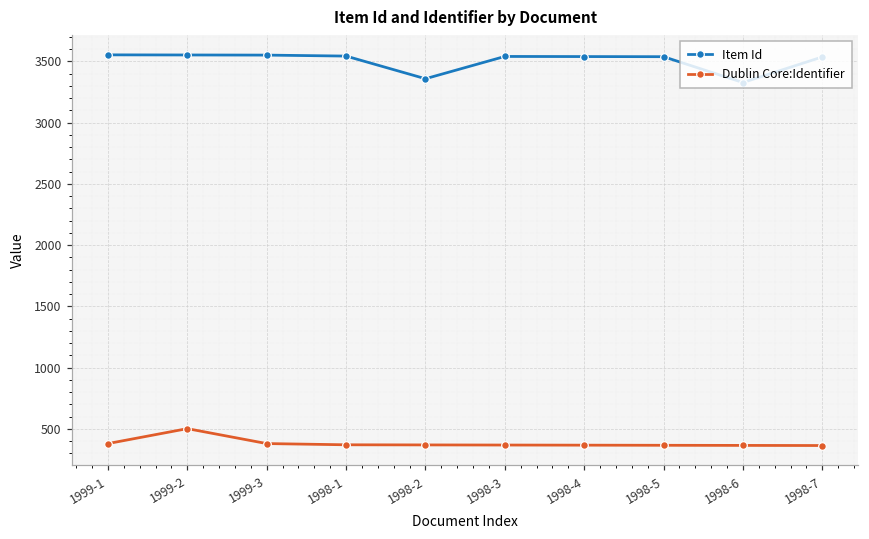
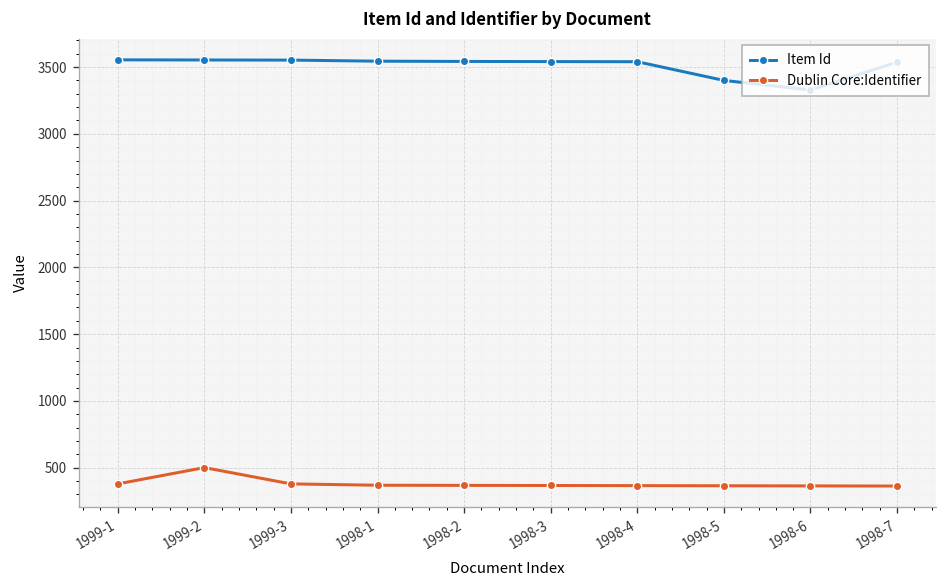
  {
    "Item Id": {
      "1999-1": 3550,
      "1999-2": 3550,
      "1999-3": 3550,
      "1998-1": 3540,
-     "1998-2": 3360,
+     "1998-2": 3540,
      "1998-3": 3540,
      "1998-4": 3540,
-     "1998-5": 3540
+     "1998-5": 3400
    },
    "Dublin Core:Identifier": {
      "1999-1": 380,
      "1999-2": 500,
      "1999-3": 380,
      "1998-1": 370,
      "1998-2": 370,
      "1998-3": 370,
      "1998-4": 370,
      "1998-5": 370,
      "1998-6": 360,
      "1998-7": 360
    }
  }
